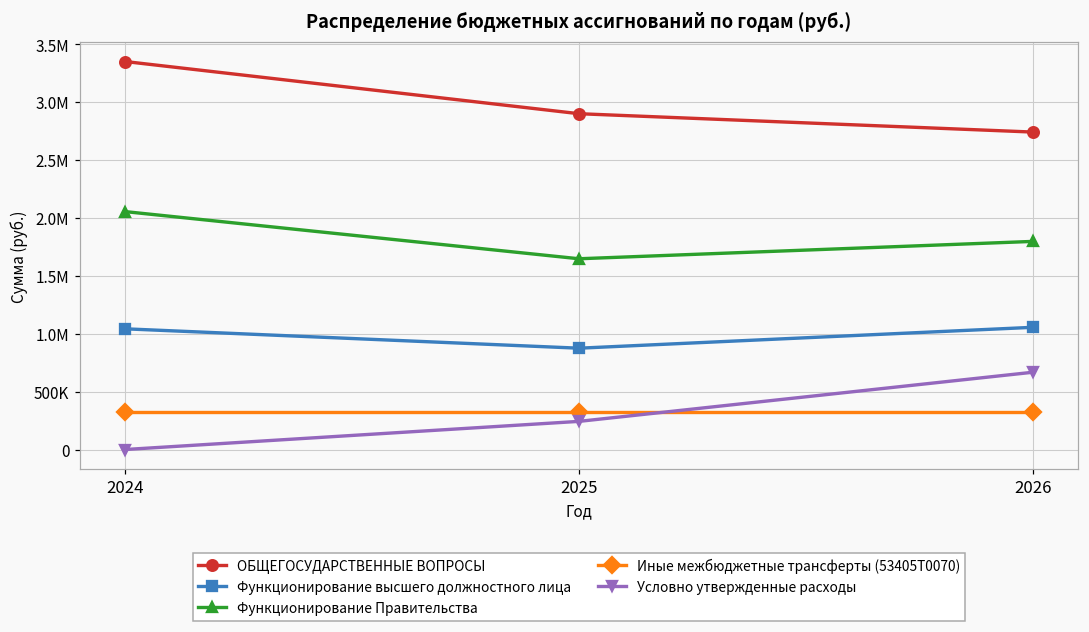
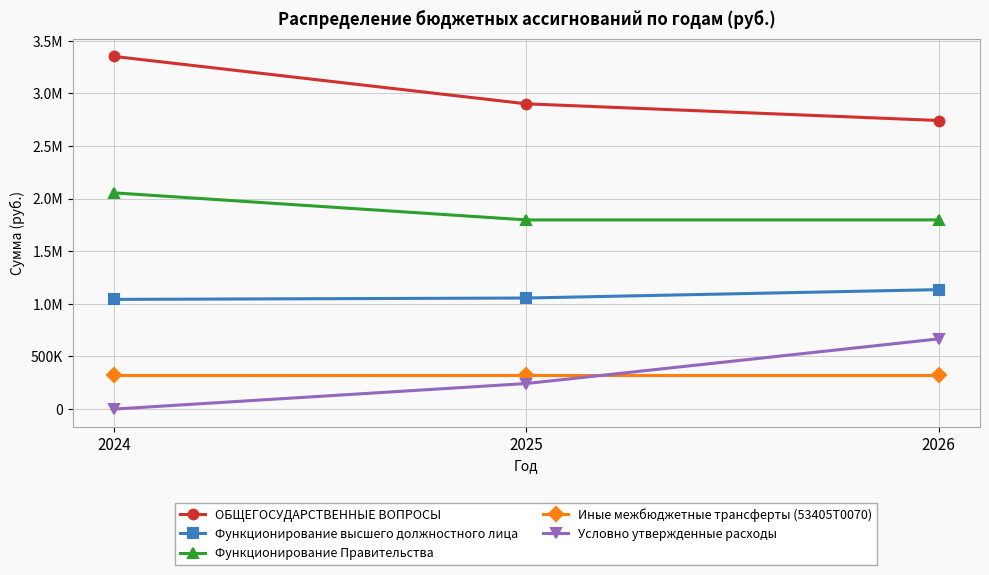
  {
    "ОБЩЕГОСУДАРСТВЕННЫЕ ВОПРОСЫ": {
      "2024": 3350000,
      "2025": 2900000,
      "2026": 2740000
    },
    "Функционирование высшего должностного лица": {
      "2024": 1040000,
-     "2025": 880000,
-     "2026": 1060000
+     "2025": 1060000,
+     "2026": 1140000
    },
    "Функционирование Правительства": {
      "2024": 2050000,
-     "2025": 1650000,
+     "2025": 1800000,
      "2026": 1800000
    },
    "Иные межбюджетные трансферты (53405Т0070)": {
      "2024": 330000,
      "2025": 330000,
      "2026": 330000
    },
    "Условно утвержденные расходы": {
      "2024": 0,
      "2025": 240000,
      "2026": 670000
    }
  }
